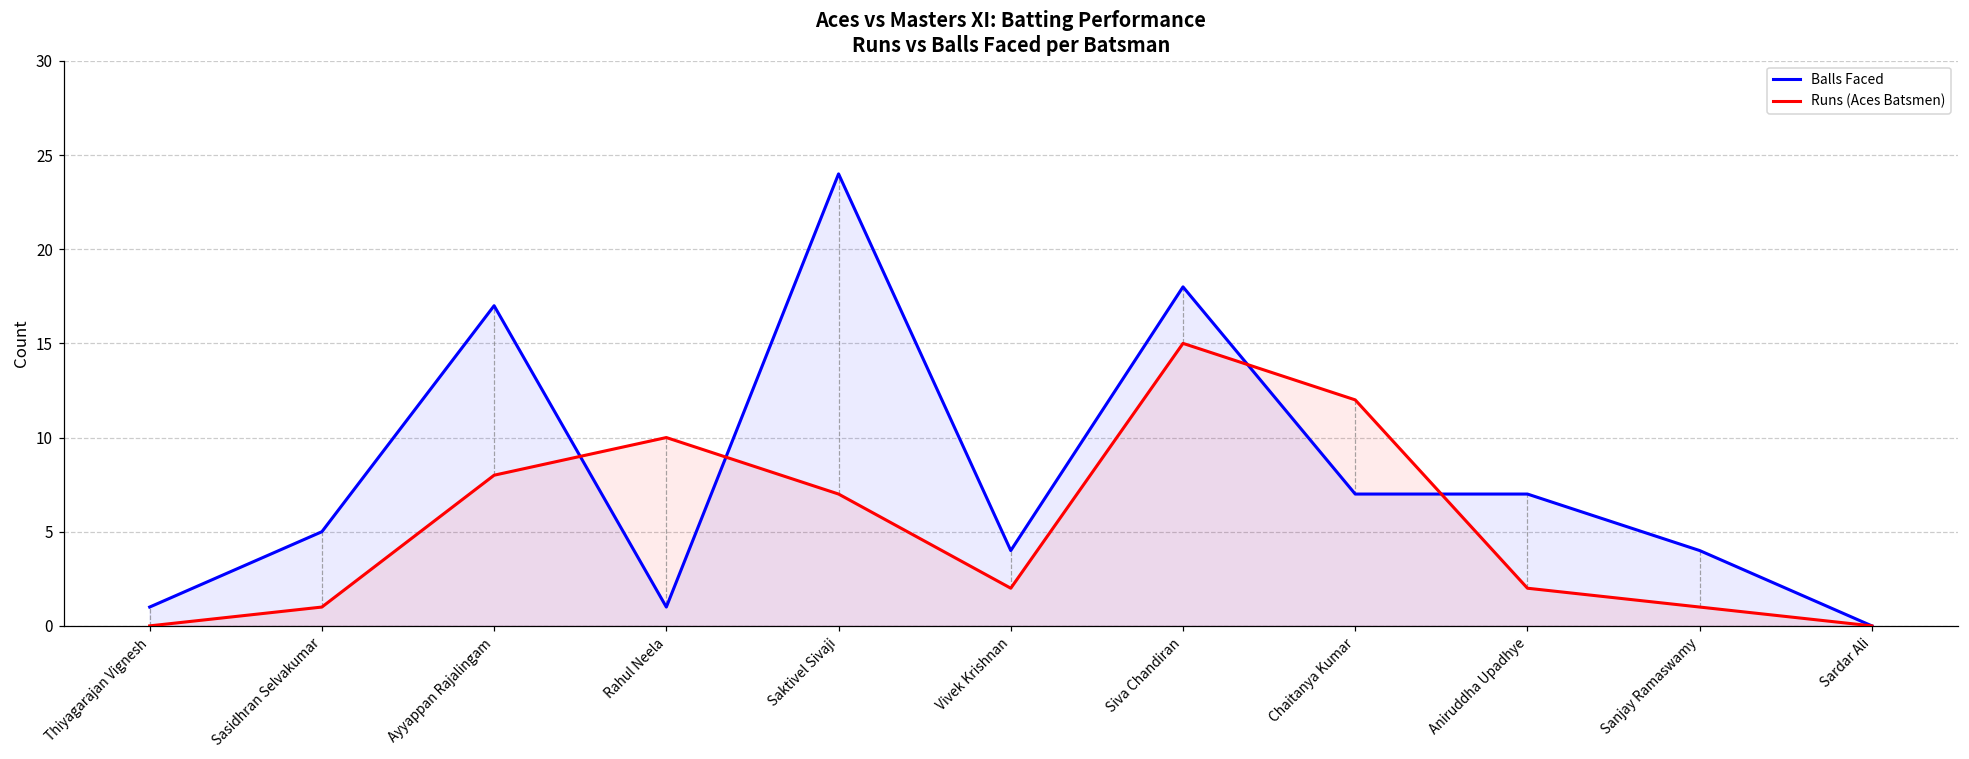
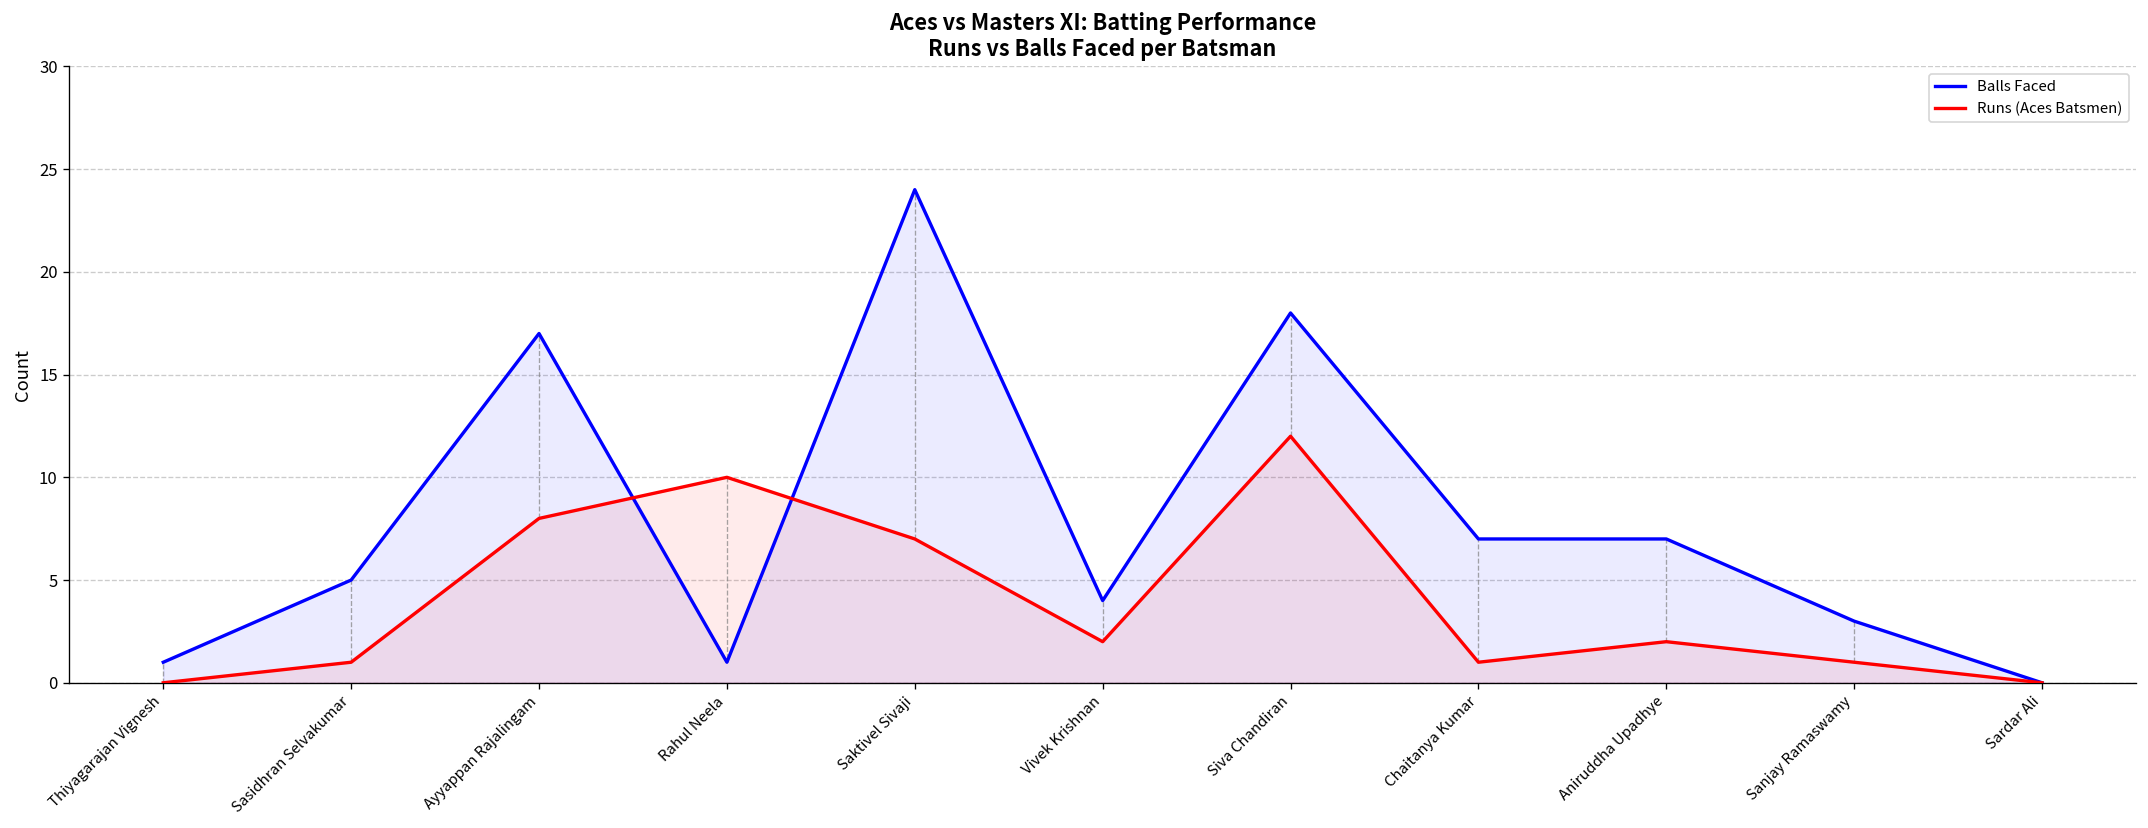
  {
    "Balls Faced": {
-     "Sanjay Ramaswamy": 4
+     "Sanjay Ramaswamy": 3
    },
    "Runs (Aces Batsmen)": {
-     "Siva Chandiran": 15,
-     "Chaitanya Kumar": 12
+     "Siva Chandiran": 12,
+     "Chaitanya Kumar": 1
    }
  }
